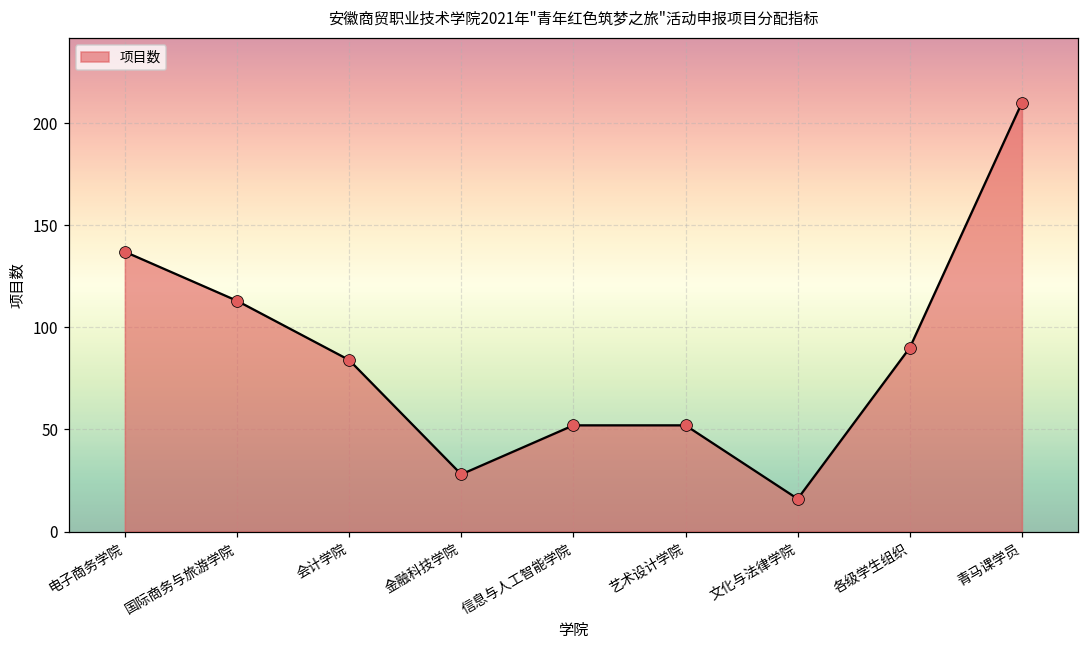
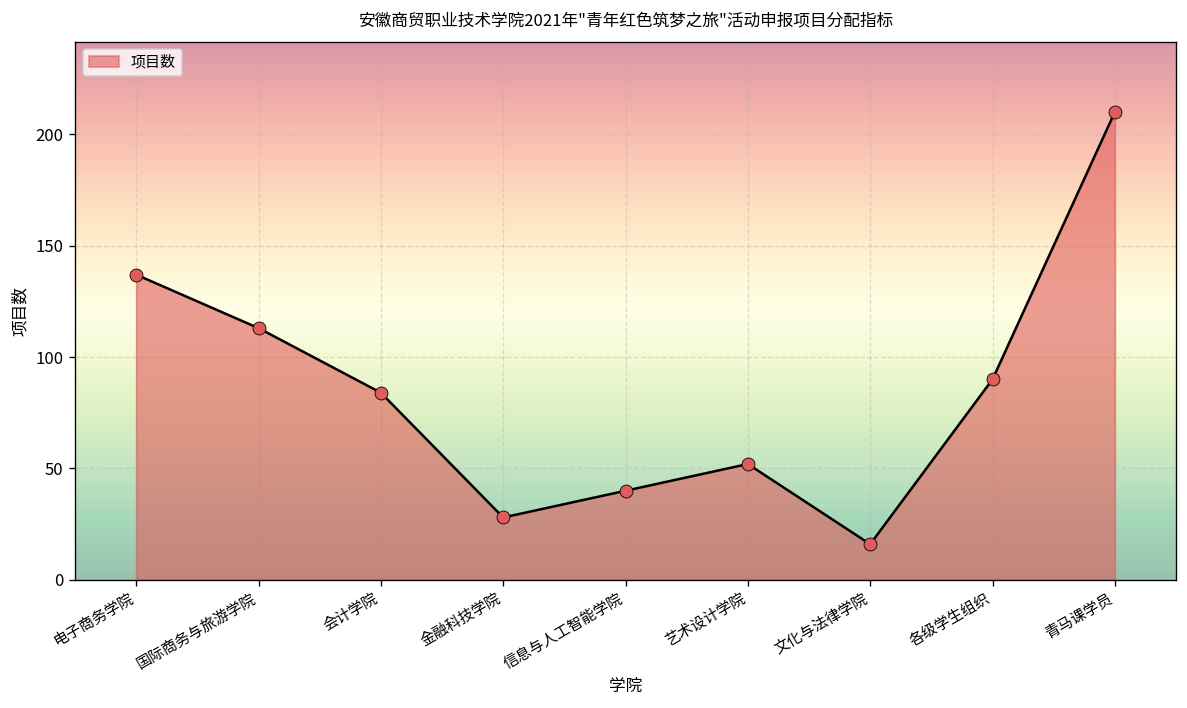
  {
    "电子商务学院": 137,
    "国际商务与旅游学院": 113,
    "会计学院": 84,
    "金融科技学院": 28,
-   "信息与人工智能学院": 52,
+   "信息与人工智能学院": 40,
    "艺术设计学院": 52,
    "文化与法律学院": 16,
    "各级学生组织": 90,
    "青马课学员": 210
  }
